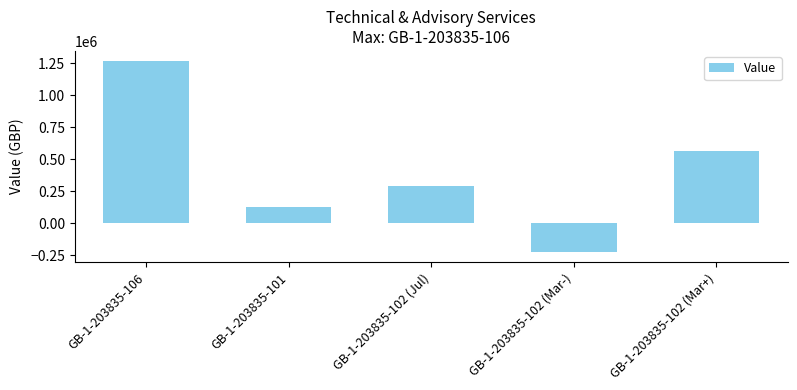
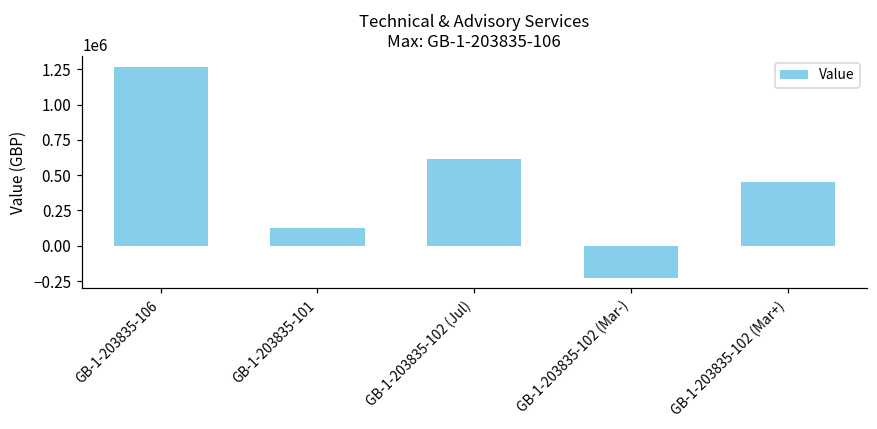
  {
    "GB-1-203835-106": 1270000,
    "GB-1-203835-101": 130000,
-   "GB-1-203835-102 (Jul)": 290000,
+   "GB-1-203835-102 (Jul)": 610000,
    "GB-1-203835-102 (Mar-)": -230000,
-   "GB-1-203835-102 (Mar+)": 570000
+   "GB-1-203835-102 (Mar+)": 450000
  }
